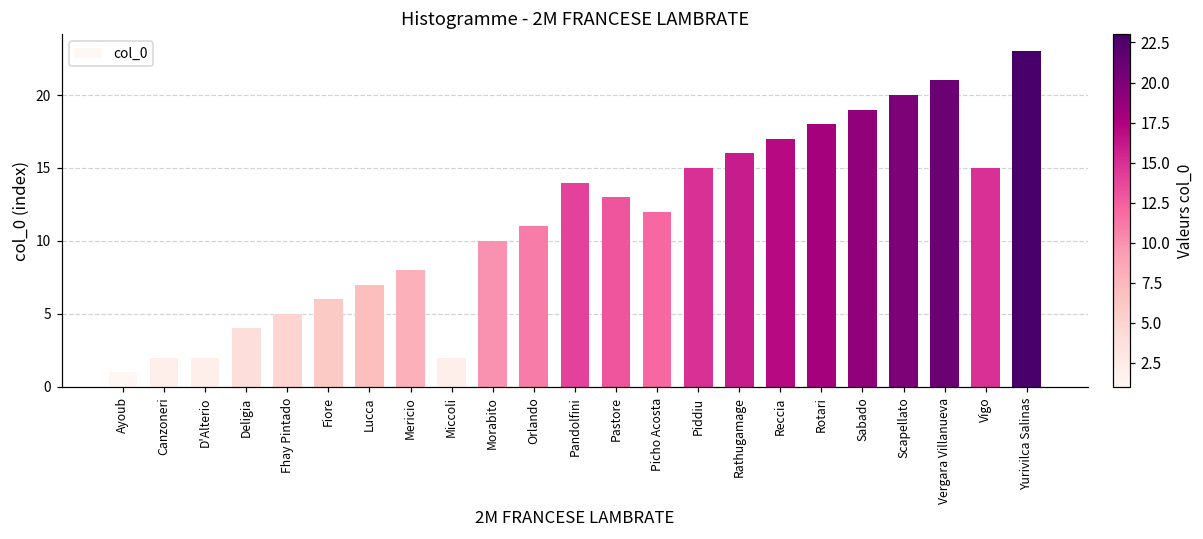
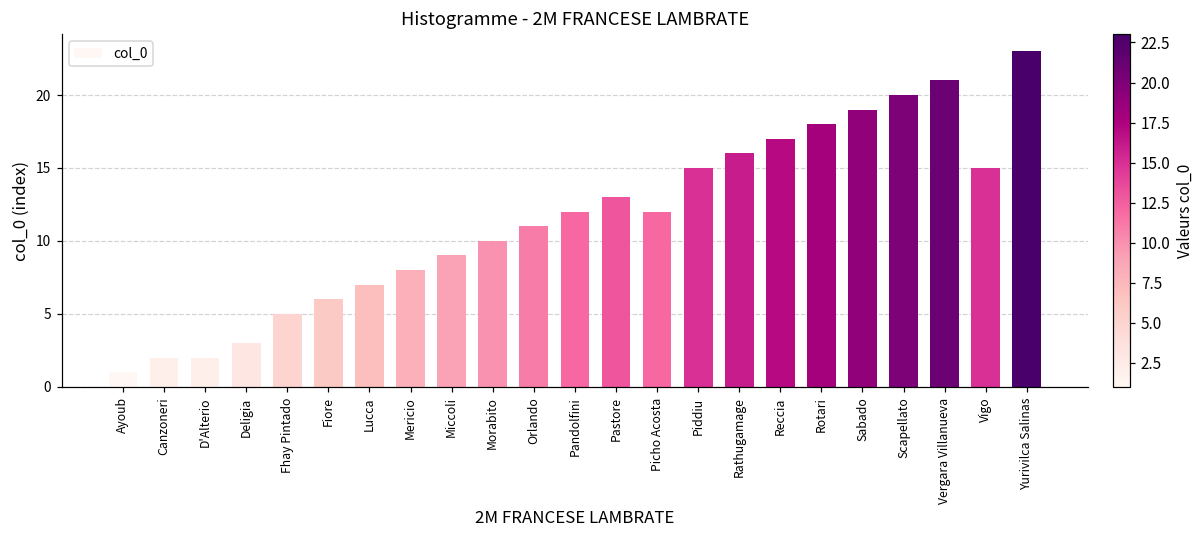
  {
    "Ayoub": 1,
    "Canzoneri": 2,
    "D'Alterio": 2,
-   "Deligia": 4,
+   "Deligia": 3,
    "Fhay Pintado": 5,
    "Fiore": 6,
    "Lucca": 7,
    "Mericio": 8,
-   "Miccoli": 2,
+   "Miccoli": 9,
    "Morabito": 10,
    "Orlando": 11,
-   "Pandolfini": 14,
+   "Pandolfini": 12,
    "Pastore": 13,
    "Picho Acosta": 12,
    "Piddiu": 15,
    "Rathugamage": 16,
    "Reccia": 17,
    "Rotari": 18,
    "Sabado": 19,
    "Scapellato": 20,
    "Vergara Villanueva": 21,
    "Vigo": 15,
    "Yurivilca Salinas": 23
  }
